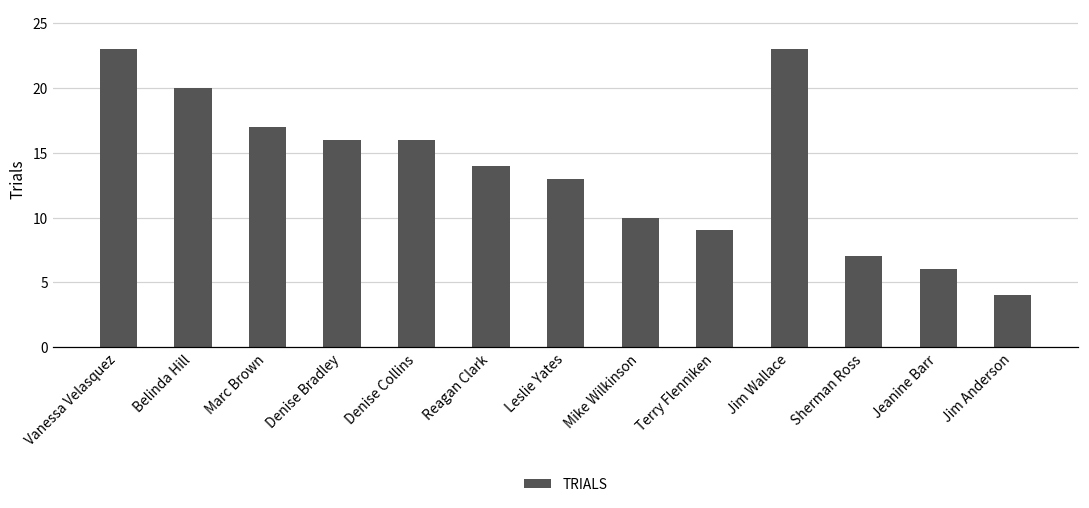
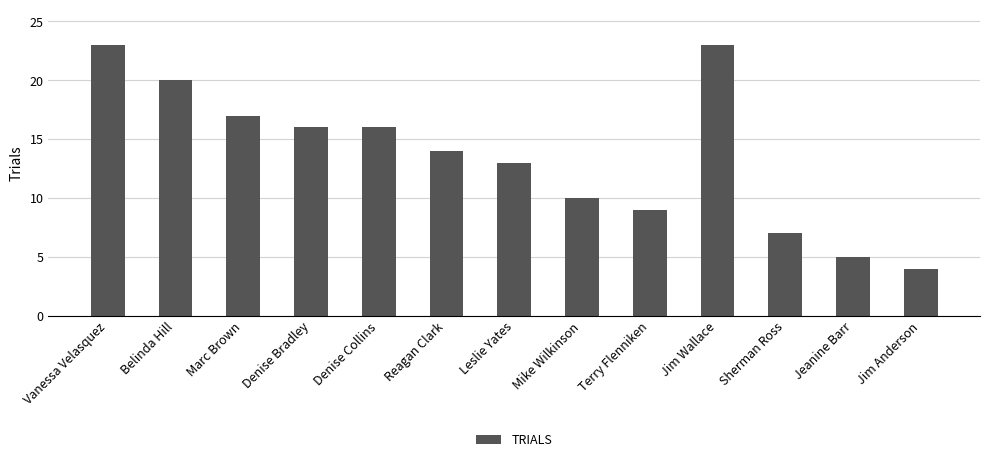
  {
    "Vanessa Velasquez": 23,
    "Belinda Hill": 20,
    "Marc Brown": 17,
    "Denise Bradley": 16,
    "Denise Collins": 16,
    "Reagan Clark": 14,
    "Leslie Yates": 13,
    "Mike Wilkinson": 10,
    "Terry Flenniken": 9,
    "Jim Wallace": 23,
    "Sherman Ross": 7,
-   "Jeanine Barr": 6,
+   "Jeanine Barr": 5,
    "Jim Anderson": 4
  }
